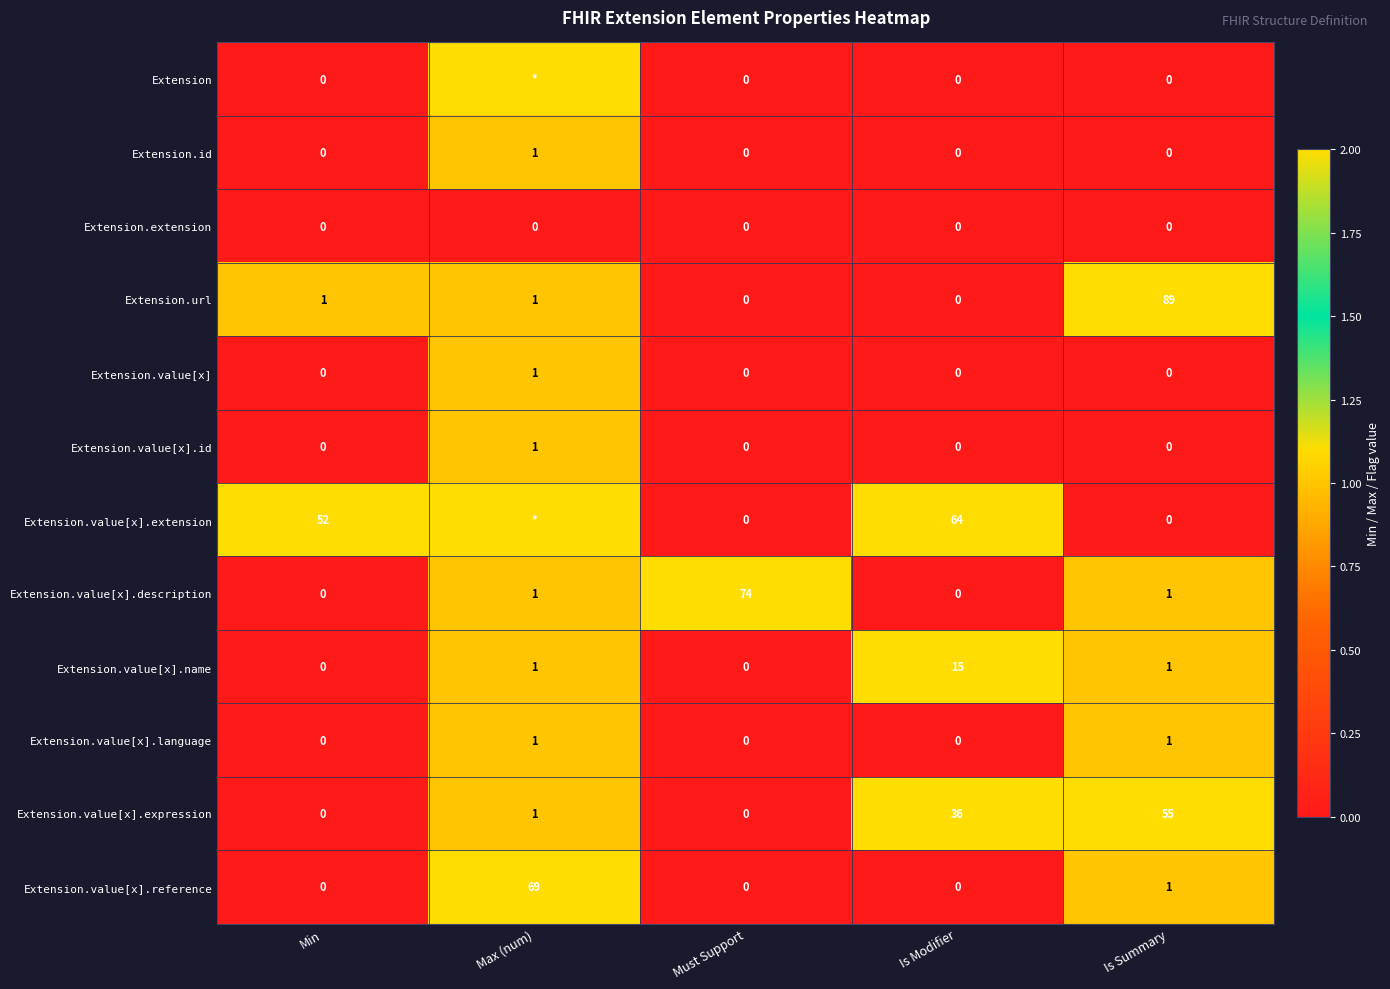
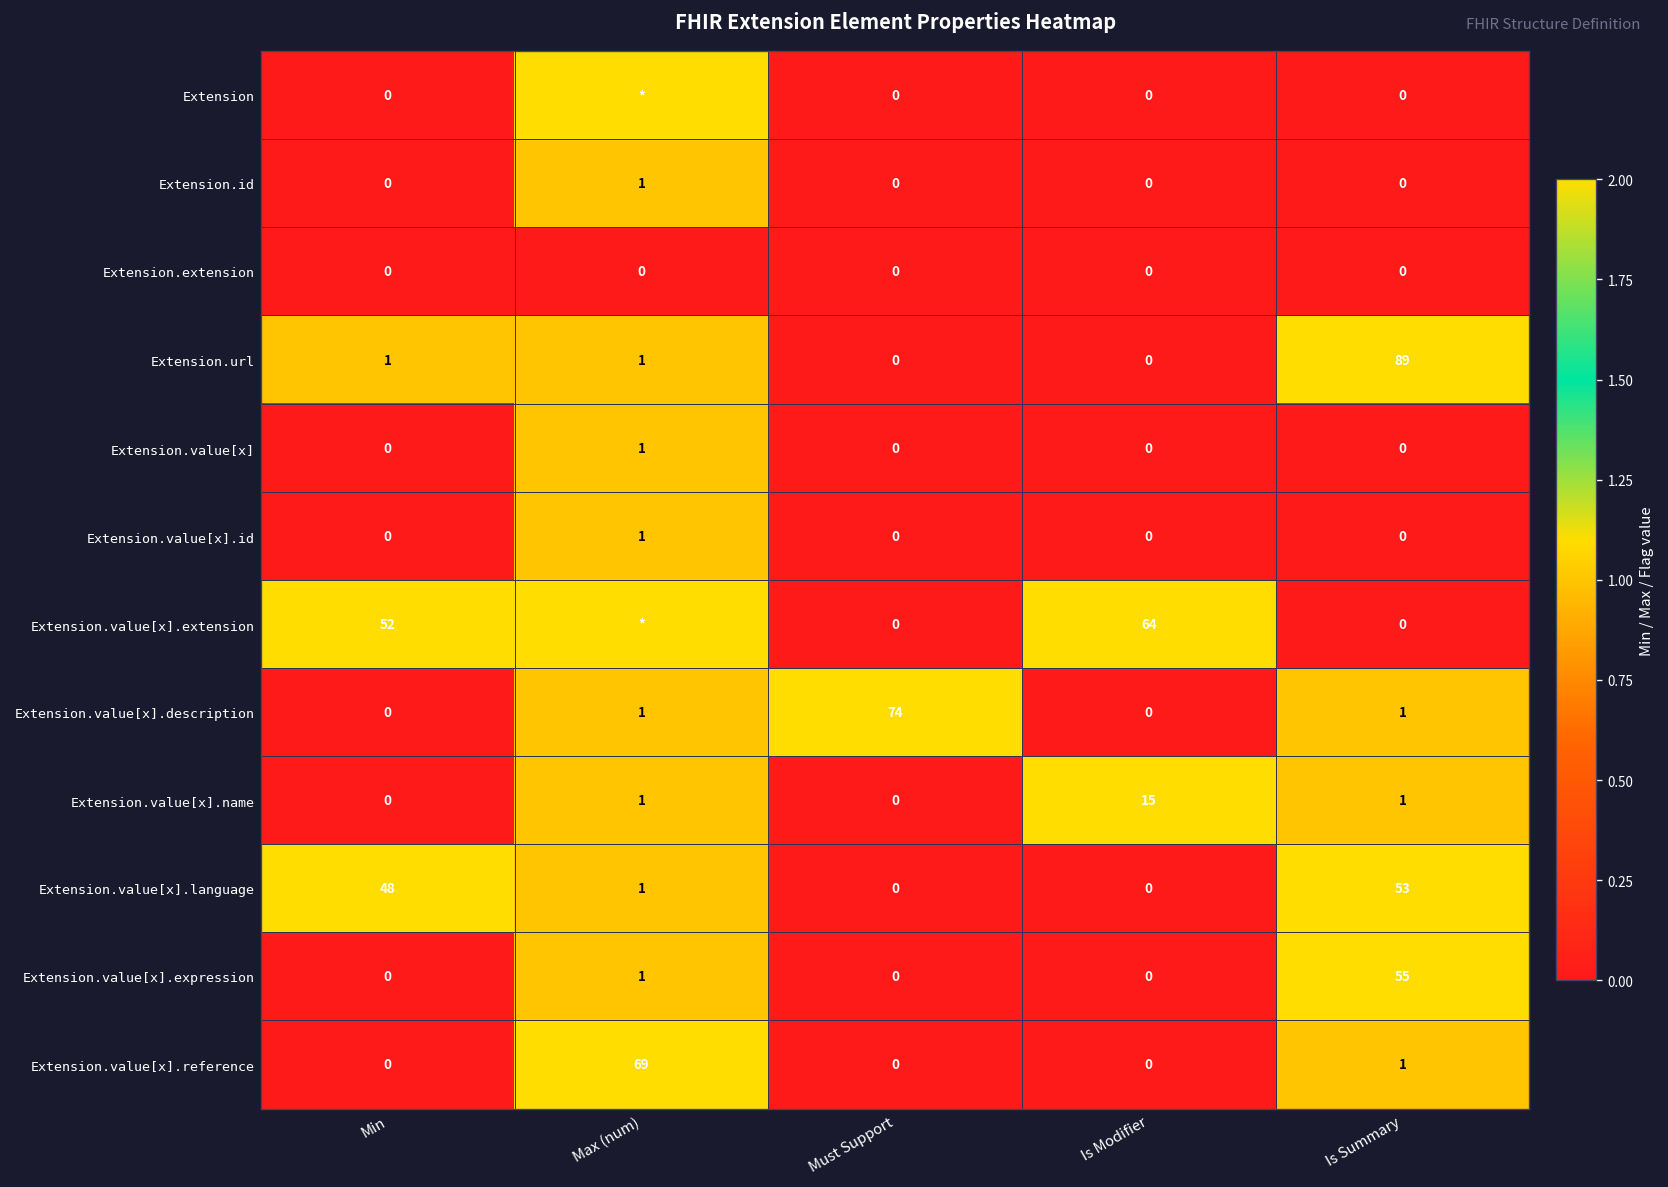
  {
    "Extension": {
      "Min": 0,
      "Must Support": 0,
      "Is Modifier": 0,
      "Is Summary": 0
    },
    "Extension.id": {
      "Min": 0,
      "Max (num)": 1,
      "Must Support": 0,
      "Is Modifier": 0,
      "Is Summary": 0
    },
    "Extension.extension": {
      "Min": 0,
      "Max (num)": 0,
      "Must Support": 0,
      "Is Modifier": 0,
      "Is Summary": 0
    },
    "Extension.url": {
      "Min": 1,
      "Max (num)": 1,
      "Must Support": 0,
      "Is Modifier": 0,
      "Is Summary": 89
    },
    "Extension.value[x]": {
      "Min": 0,
      "Max (num)": 1,
      "Must Support": 0,
      "Is Modifier": 0,
      "Is Summary": 0
    },
    "Extension.value[x].id": {
      "Min": 0,
      "Max (num)": 1,
      "Must Support": 0,
      "Is Modifier": 0,
      "Is Summary": 0
    },
    "Extension.value[x].extension": {
      "Min": 52,
      "Must Support": 0,
      "Is Modifier": 64,
      "Is Summary": 0
    },
    "Extension.value[x].description": {
      "Min": 0,
      "Max (num)": 1,
      "Must Support": 74,
      "Is Modifier": 0,
      "Is Summary": 1
    },
    "Extension.value[x].name": {
      "Min": 0,
      "Max (num)": 1,
      "Must Support": 0,
      "Is Modifier": 15,
      "Is Summary": 1
    },
    "Extension.value[x].language": {
-     "Min": 0,
+     "Min": 48,
      "Max (num)": 1,
      "Must Support": 0,
      "Is Modifier": 0,
-     "Is Summary": 1
+     "Is Summary": 53
    },
    "Extension.value[x].expression": {
      "Min": 0,
      "Max (num)": 1,
      "Must Support": 0,
-     "Is Modifier": 36,
+     "Is Modifier": 0,
      "Is Summary": 55
    },
    "Extension.value[x].reference": {
      "Min": 0,
      "Max (num)": 69,
      "Must Support": 0,
      "Is Modifier": 0,
      "Is Summary": 1
    }
  }
